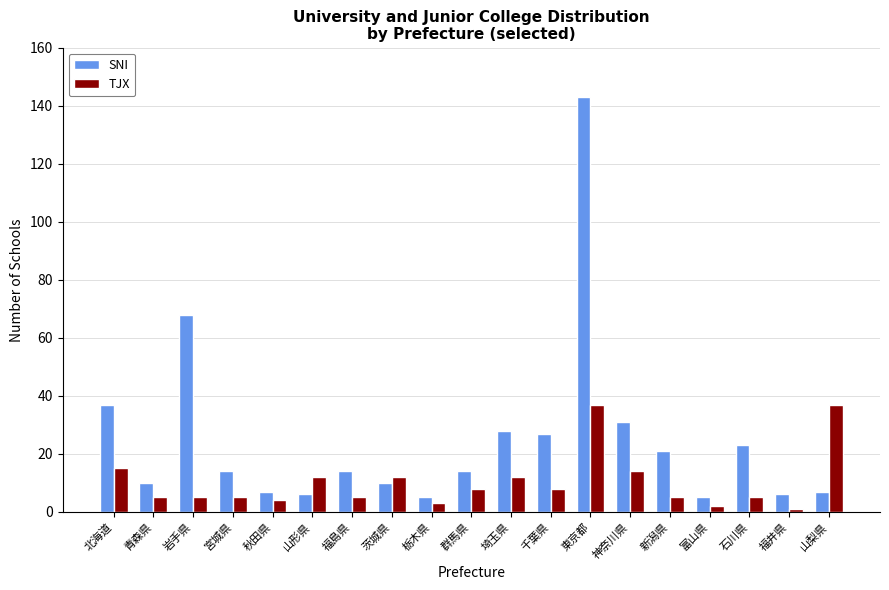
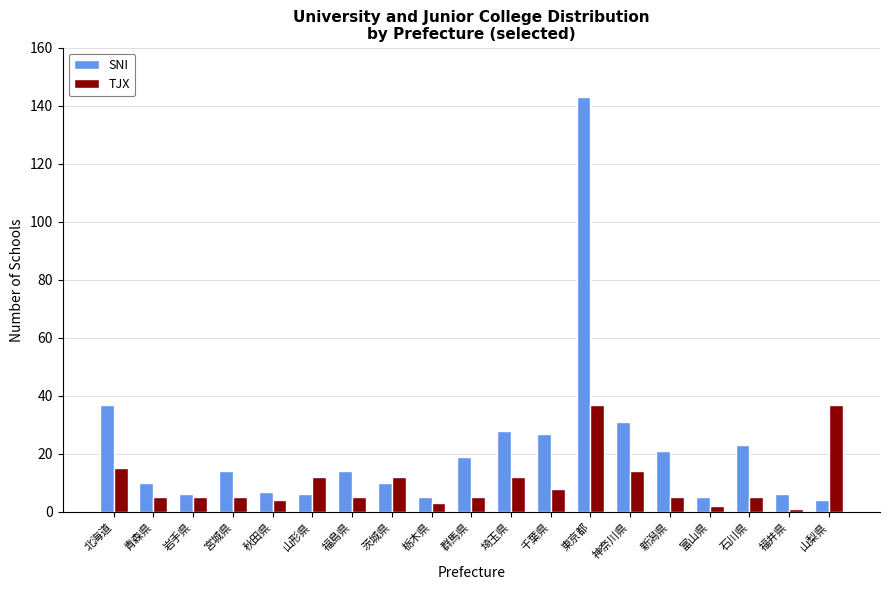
  {
    "SNI": {
      "北海道": 37,
      "青森県": 10,
-     "岩手県": 68,
+     "岩手県": 6,
      "宮城県": 14,
      "秋田県": 7,
      "山形県": 6,
      "福島県": 14,
      "茨城県": 10,
      "栃木県": 5,
-     "群馬県": 14,
+     "群馬県": 19,
      "埼玉県": 28,
      "千葉県": 27,
      "東京都": 143,
      "神奈川県": 31,
      "新潟県": 21,
      "富山県": 5,
      "石川県": 23,
      "福井県": 6,
-     "山梨県": 7
+     "山梨県": 4
    },
    "TJX": {
      "北海道": 15,
      "青森県": 5,
      "岩手県": 5,
      "宮城県": 5,
      "秋田県": 4,
      "山形県": 12,
      "福島県": 5,
      "茨城県": 12,
      "栃木県": 3,
-     "群馬県": 8,
+     "群馬県": 5,
      "埼玉県": 12,
      "千葉県": 8,
      "東京都": 37,
      "神奈川県": 14,
      "新潟県": 5,
      "富山県": 2,
      "石川県": 5,
      "福井県": 1,
      "山梨県": 37
    }
  }
